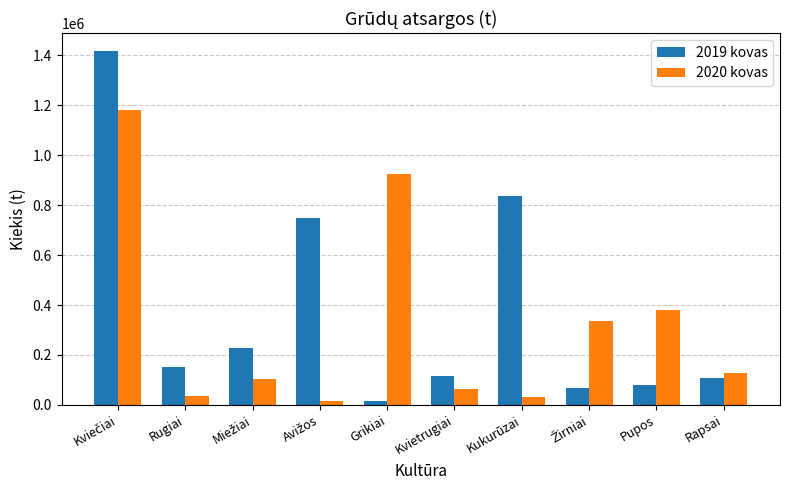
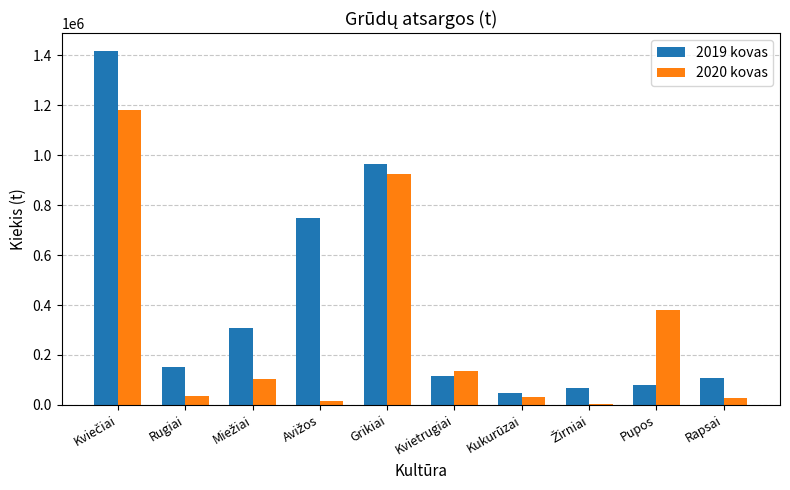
  {
    "2019 kovas": {
      "Kviečiai": 1420000,
      "Rugiai": 150000,
-     "Miežiai": 230000,
+     "Miežiai": 310000,
      "Avižos": 750000,
-     "Grikiai": 20000,
+     "Grikiai": 970000,
      "Kvietrugiai": 110000,
-     "Kukurūzai": 840000,
+     "Kukurūzai": 50000,
      "Žirniai": 70000,
      "Pupos": 80000,
      "Rapsai": 110000
    },
    "2020 kovas": {
      "Kviečiai": 1180000,
      "Rugiai": 30000,
      "Miežiai": 100000,
      "Avižos": 10000,
      "Grikiai": 920000,
-     "Kvietrugiai": 60000,
+     "Kvietrugiai": 130000,
      "Kukurūzai": 30000,
-     "Žirniai": 340000,
+     "Žirniai": 0,
      "Pupos": 380000,
-     "Rapsai": 130000
+     "Rapsai": 30000
    }
  }
